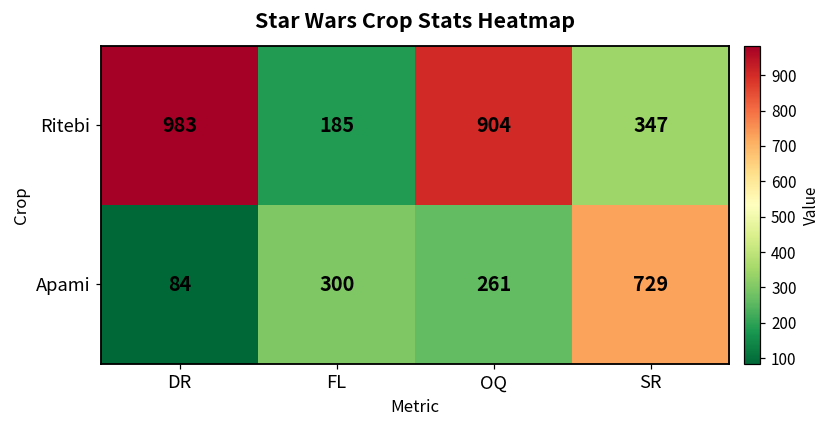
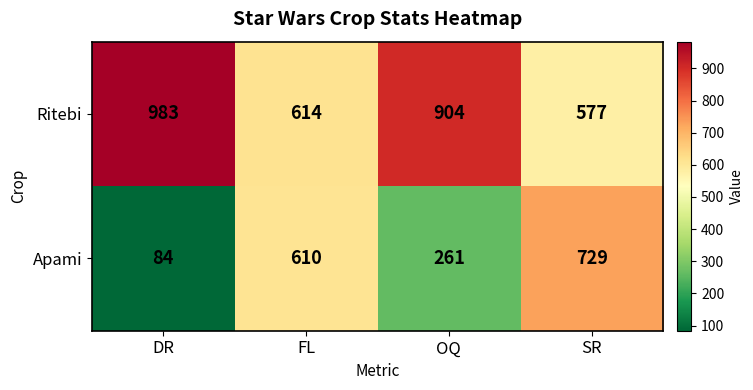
  {
    "Ritebi": {
      "DR": 983,
-     "FL": 185,
+     "FL": 614,
      "OQ": 904,
-     "SR": 347
+     "SR": 577
    },
    "Apami": {
      "DR": 84,
-     "FL": 300,
+     "FL": 610,
      "OQ": 261,
      "SR": 729
    }
  }
